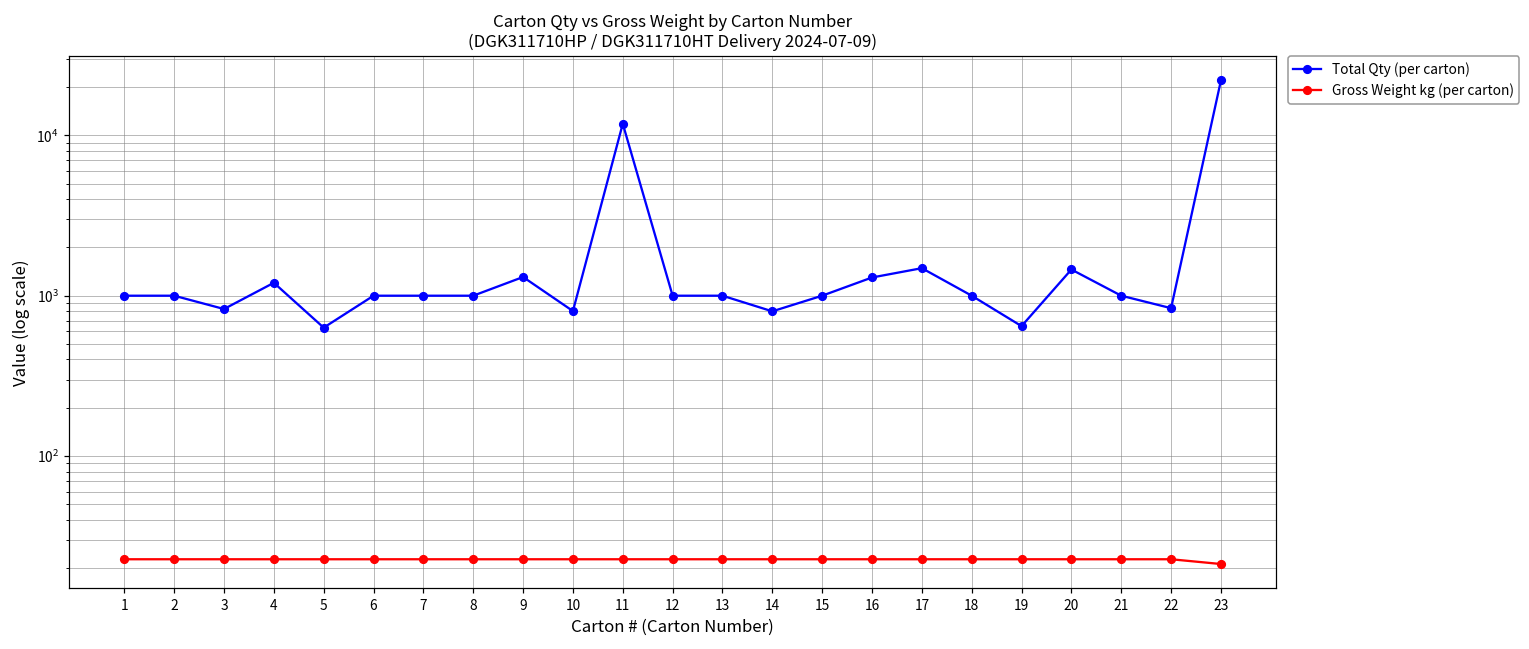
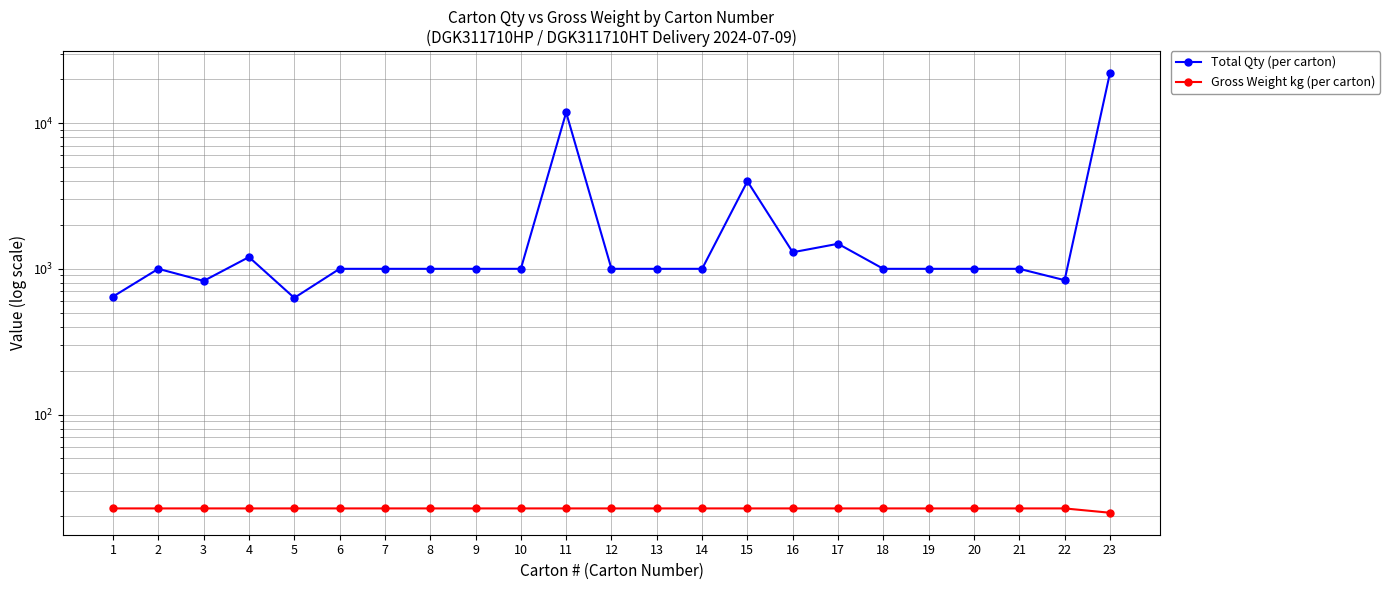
  {
    "Total Qty (per carton)": {
-     "1": 1000,
+     "1": 600,
      "2": 1000,
      "3": 800,
      "4": 1200,
      "5": 630,
      "6": 1000,
      "7": 1000,
      "8": 1000,
-     "9": 1300,
-     "10": 800,
+     "9": 1000,
+     "10": 1000,
      "11": 12000,
      "12": 1000,
      "13": 1000,
-     "14": 800,
-     "15": 1000,
+     "14": 1000,
+     "15": 4000,
      "16": 1300,
      "17": 1500,
      "18": 1000,
-     "19": 600,
-     "20": 1500,
+     "19": 1000,
+     "20": 1000,
      "21": 1000,
      "22": 800,
      "23": 22000
    },
    "Gross Weight kg (per carton)": {
      "1": 23,
      "2": 23,
      "3": 23,
      "4": 23,
      "5": 23,
      "6": 23,
      "7": 23,
      "8": 23,
      "9": 23,
      "10": 23,
      "11": 23,
      "12": 23,
      "13": 23,
      "14": 23,
      "15": 23,
      "16": 23,
      "17": 23,
      "18": 23,
      "19": 23,
      "20": 23,
      "21": 23,
      "22": 23,
      "23": 21
    }
  }
